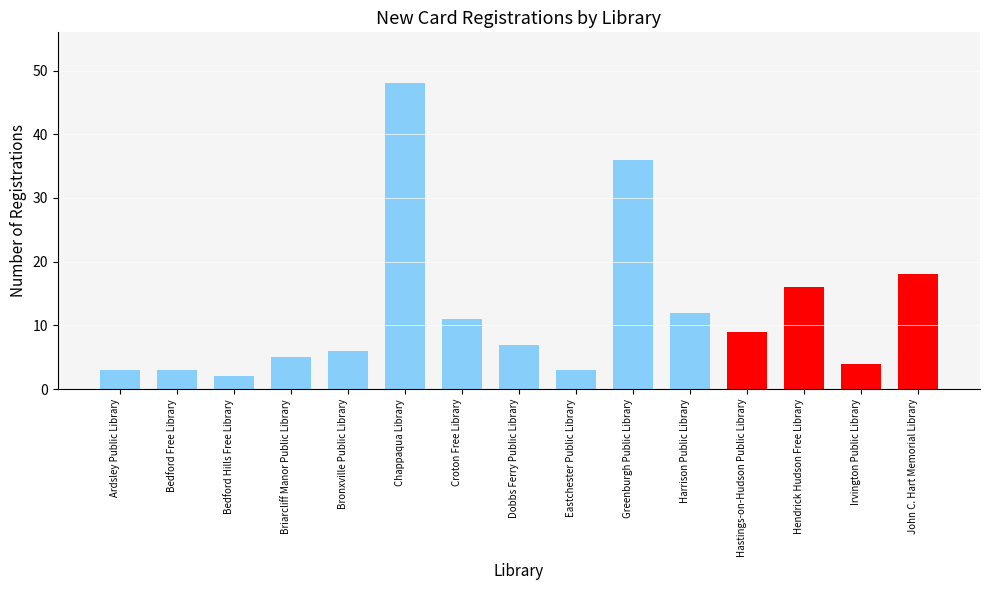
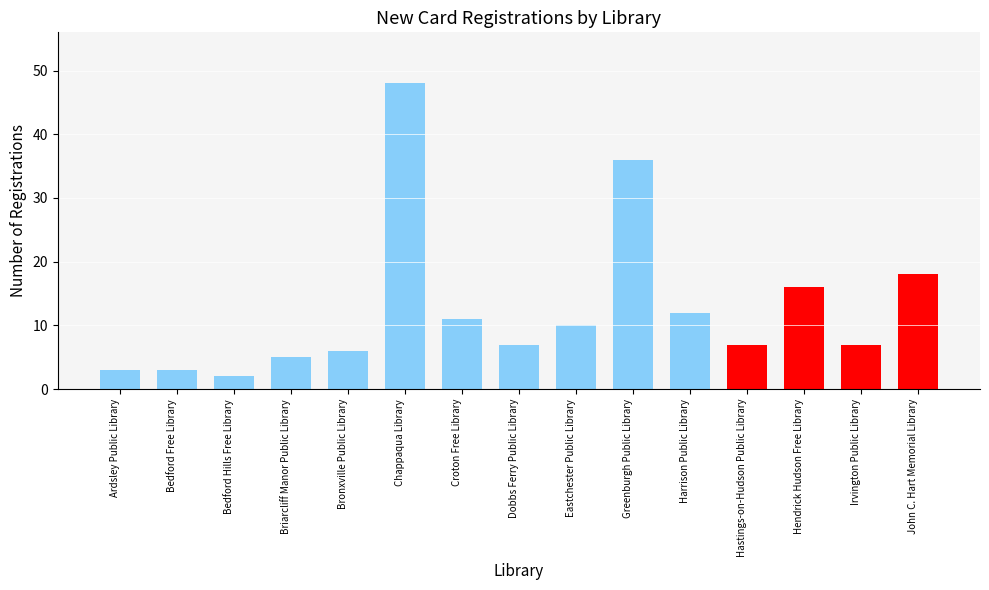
  {
    "Ardsley Public Library": 3,
    "Bedford Free Library": 3,
    "Bedford Hills Free Library": 2,
    "Briarcliff Manor Public Library": 5,
    "Bronxville Public Library": 6,
    "Chappaqua Library": 48,
    "Croton Free Library": 11,
    "Dobbs Ferry Public Library": 7,
-   "Eastchester Public Library": 3,
+   "Eastchester Public Library": 10,
    "Greenburgh Public Library": 36,
    "Harrison Public Library": 12,
-   "Hastings-on-Hudson Public Library": 9,
+   "Hastings-on-Hudson Public Library": 7,
    "Hendrick Hudson Free Library": 16,
-   "Irvington Public Library": 4,
+   "Irvington Public Library": 7,
    "John C. Hart Memorial Library": 18
  }
